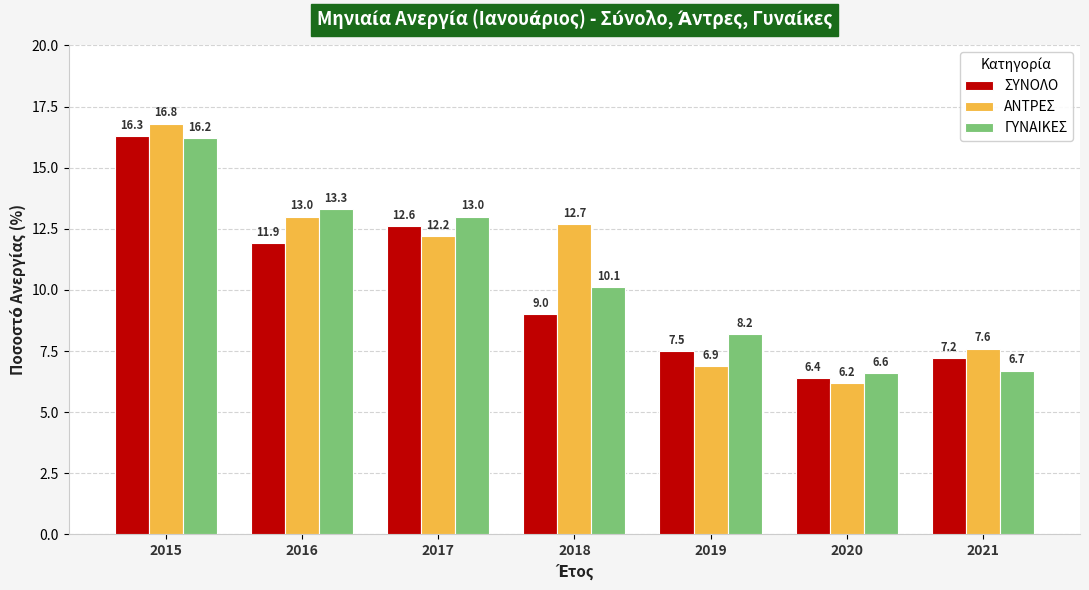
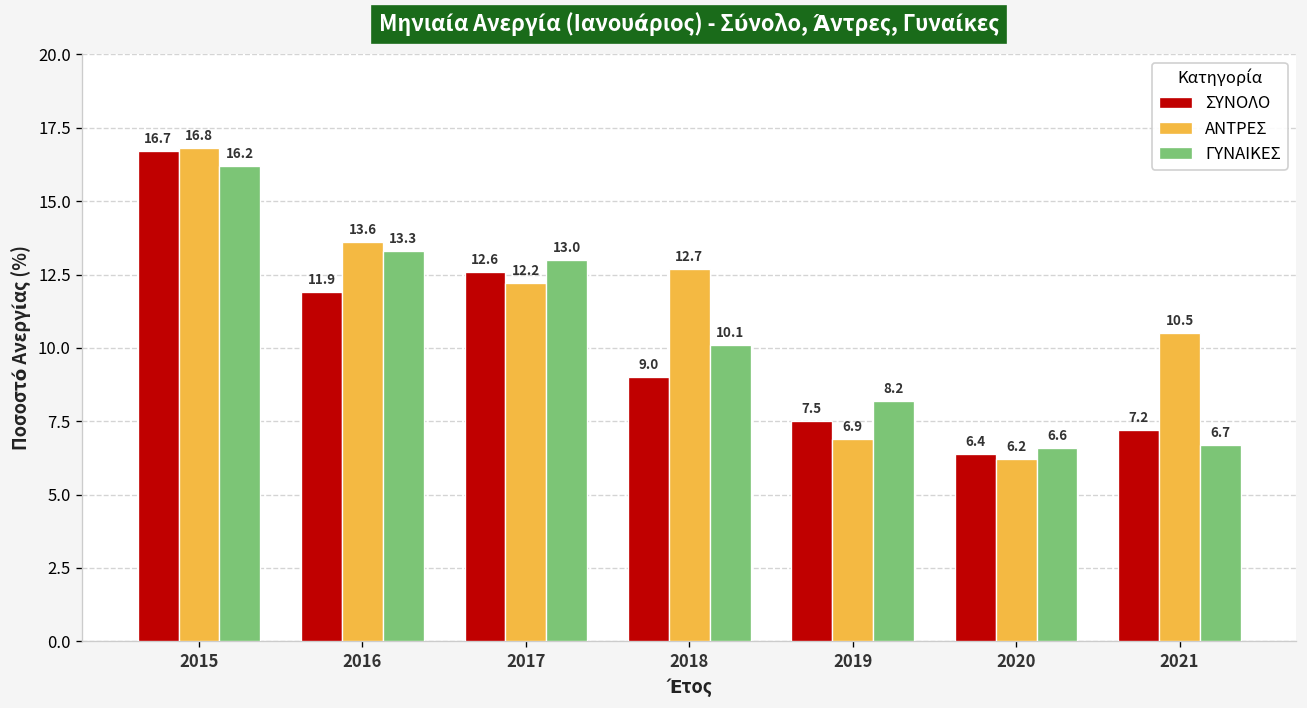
  {
    "ΣΥΝΟΛΟ": {
-     "2015": 16.3,
+     "2015": 16.7,
      "2016": 11.9,
      "2017": 12.6,
      "2018": 9.0,
      "2019": 7.5,
      "2020": 6.4,
      "2021": 7.2
    },
    "ΑΝΤΡΕΣ": {
      "2015": 16.8,
-     "2016": 13.0,
+     "2016": 13.6,
      "2017": 12.2,
      "2018": 12.7,
      "2019": 6.9,
      "2020": 6.2,
-     "2021": 7.6
+     "2021": 10.5
    },
    "ΓΥΝΑΙΚΕΣ": {
      "2015": 16.2,
      "2016": 13.3,
      "2017": 13.0,
      "2018": 10.1,
      "2019": 8.2,
      "2020": 6.6,
      "2021": 6.7
    }
  }
